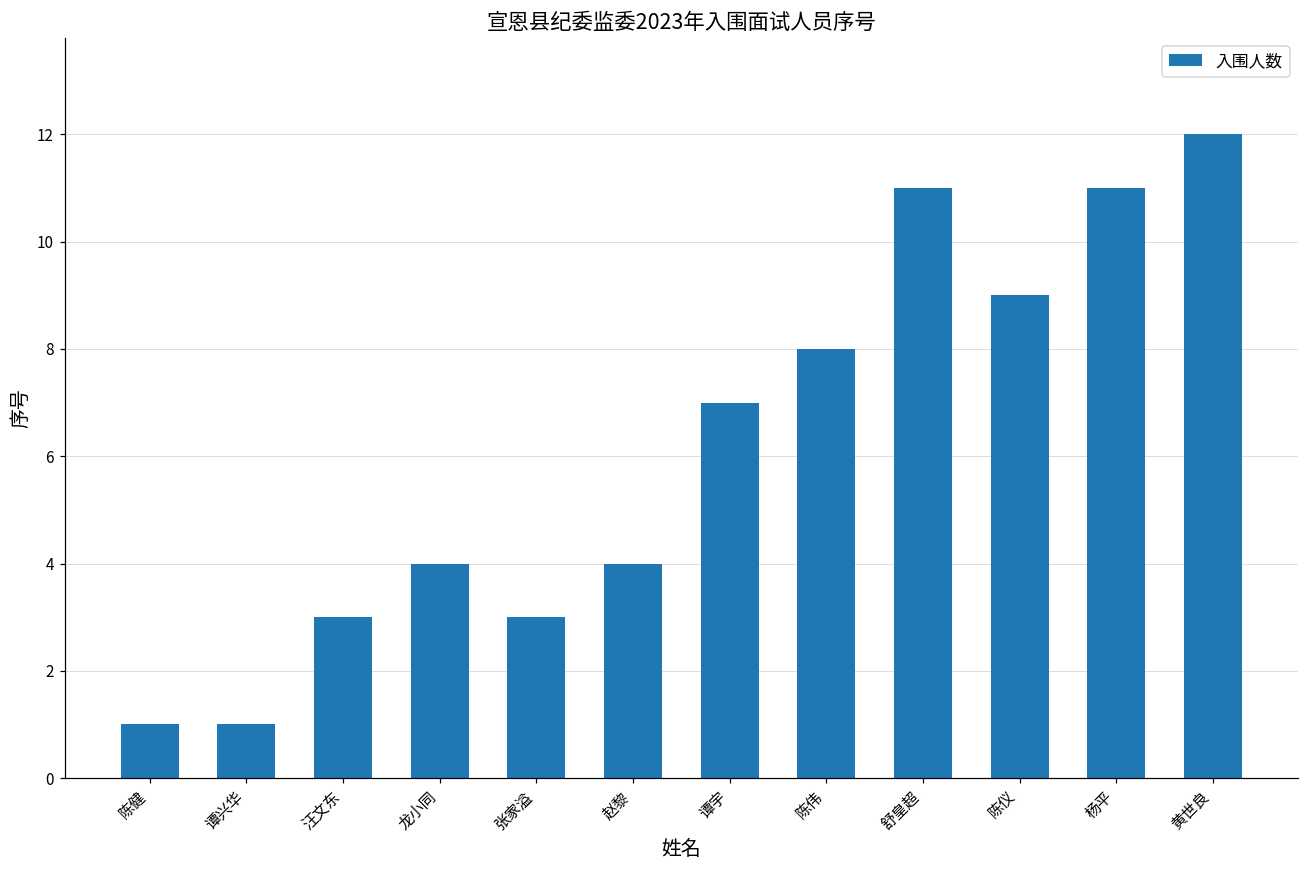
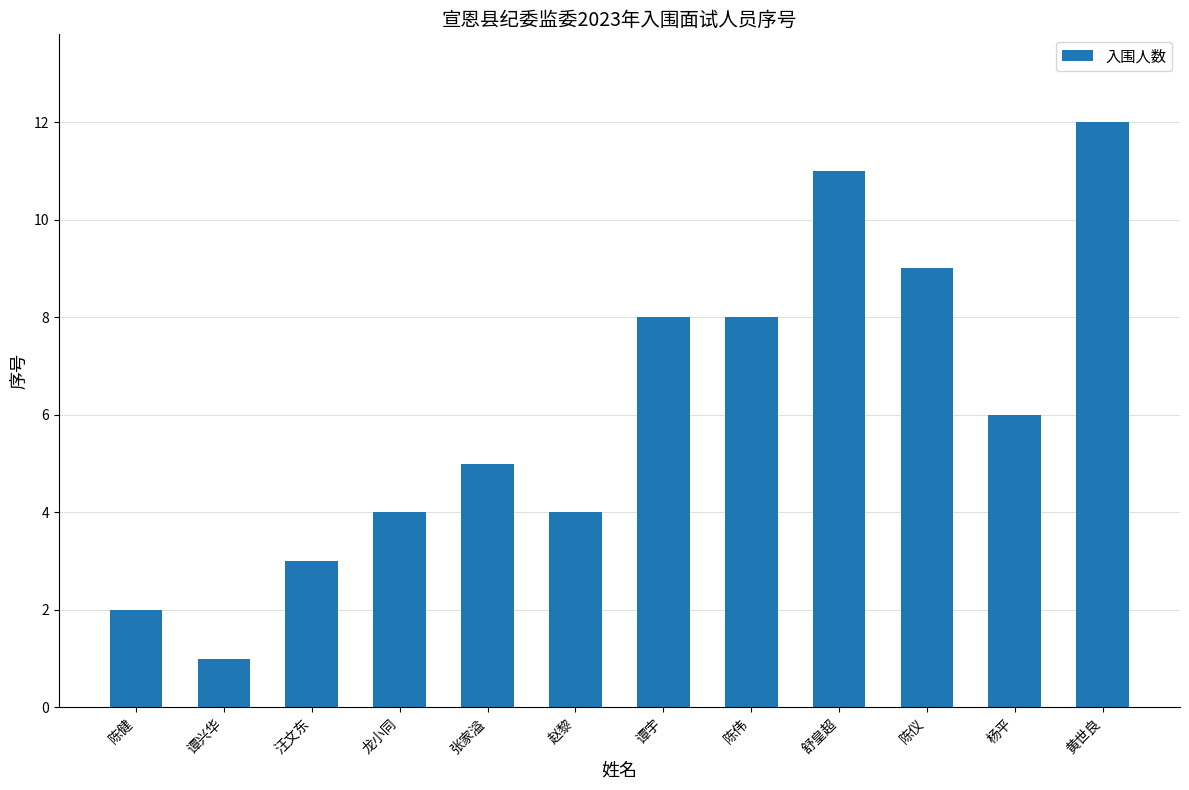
  {
-   "陈健": 1,
+   "陈健": 2,
    "谭兴华": 1,
    "汪文东": 3,
    "龙小同": 4,
-   "张家溢": 3,
+   "张家溢": 5,
    "赵黎": 4,
-   "谭宇": 7,
+   "谭宇": 8,
    "陈伟": 8,
    "舒皇超": 11,
    "陈仪": 9,
-   "杨平": 11,
+   "杨平": 6,
    "黄世良": 12
  }
